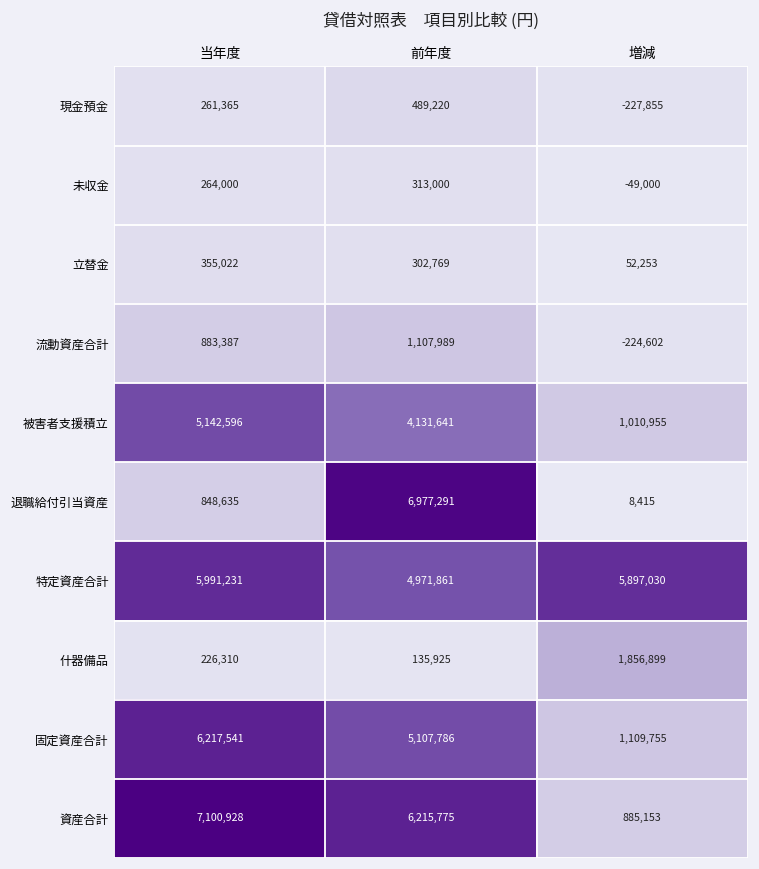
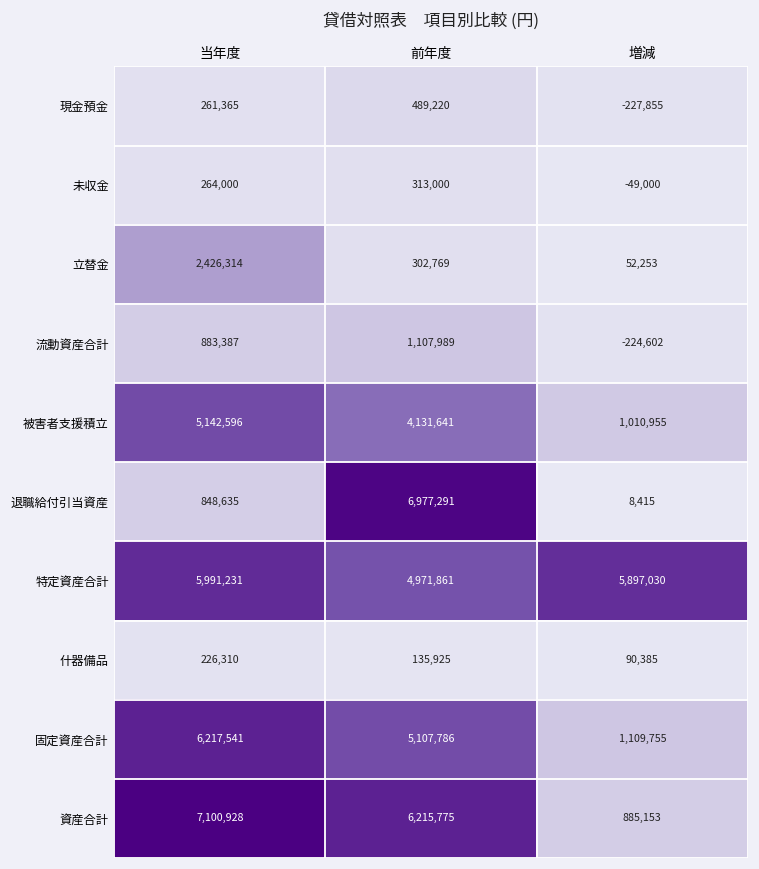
  {
    "現金預金": {
      "当年度": "261,365",
      "前年度": "489,220",
      "増減": "-227,855"
    },
    "未収金": {
      "当年度": "264,000",
      "前年度": "313,000",
      "増減": "-49,000"
    },
    "立替金": {
-     "当年度": "355,022",
+     "当年度": "2,426,314",
      "前年度": "302,769",
      "増減": "52,253"
    },
    "流動資産合計": {
      "当年度": "883,387",
      "前年度": "1,107,989",
      "増減": "-224,602"
    },
    "被害者支援積立": {
      "当年度": "5,142,596",
      "前年度": "4,131,641",
      "増減": "1,010,955"
    },
    "退職給付引当資産": {
      "当年度": "848,635",
      "前年度": "6,977,291",
      "増減": "8,415"
    },
    "特定資産合計": {
      "当年度": "5,991,231",
      "前年度": "4,971,861",
      "増減": "5,897,030"
    },
    "什器備品": {
      "当年度": "226,310",
      "前年度": "135,925",
-     "増減": "1,856,899"
+     "増減": "90,385"
    },
    "固定資産合計": {
      "当年度": "6,217,541",
      "前年度": "5,107,786",
      "増減": "1,109,755"
    },
    "資産合計": {
      "当年度": "7,100,928",
      "前年度": "6,215,775",
      "増減": "885,153"
    }
  }
